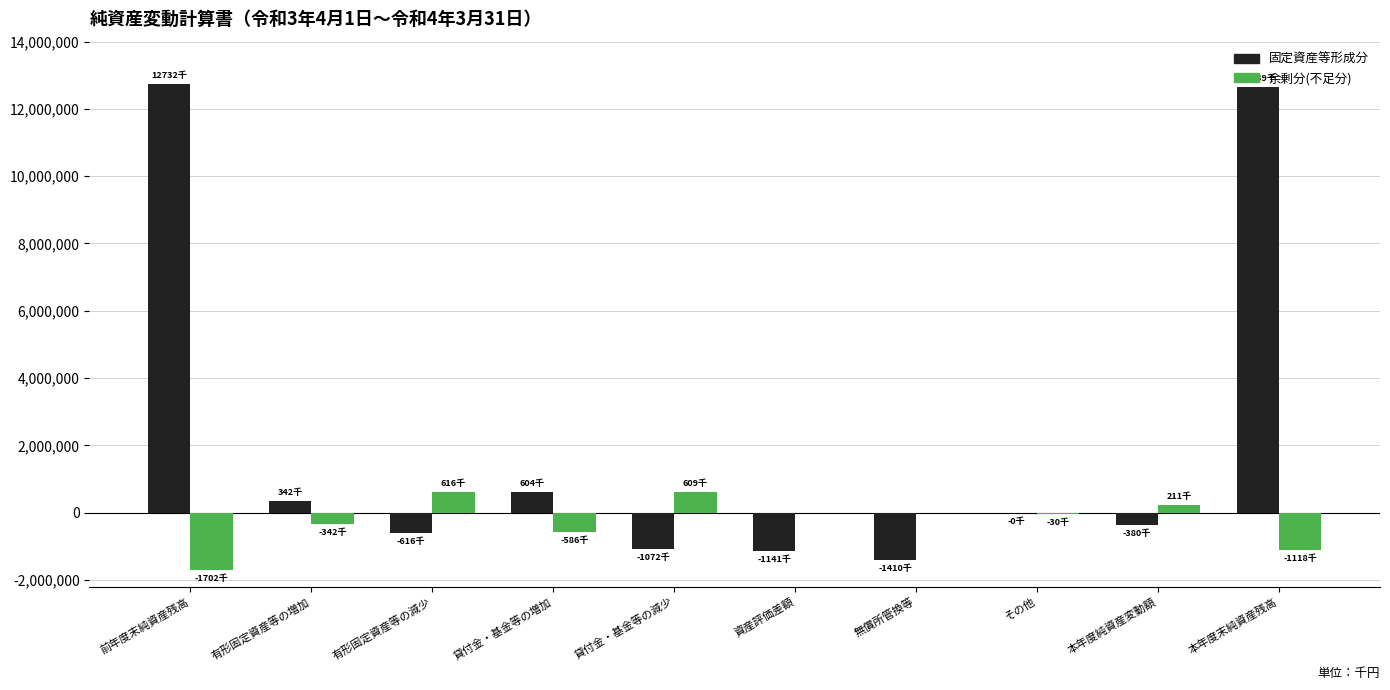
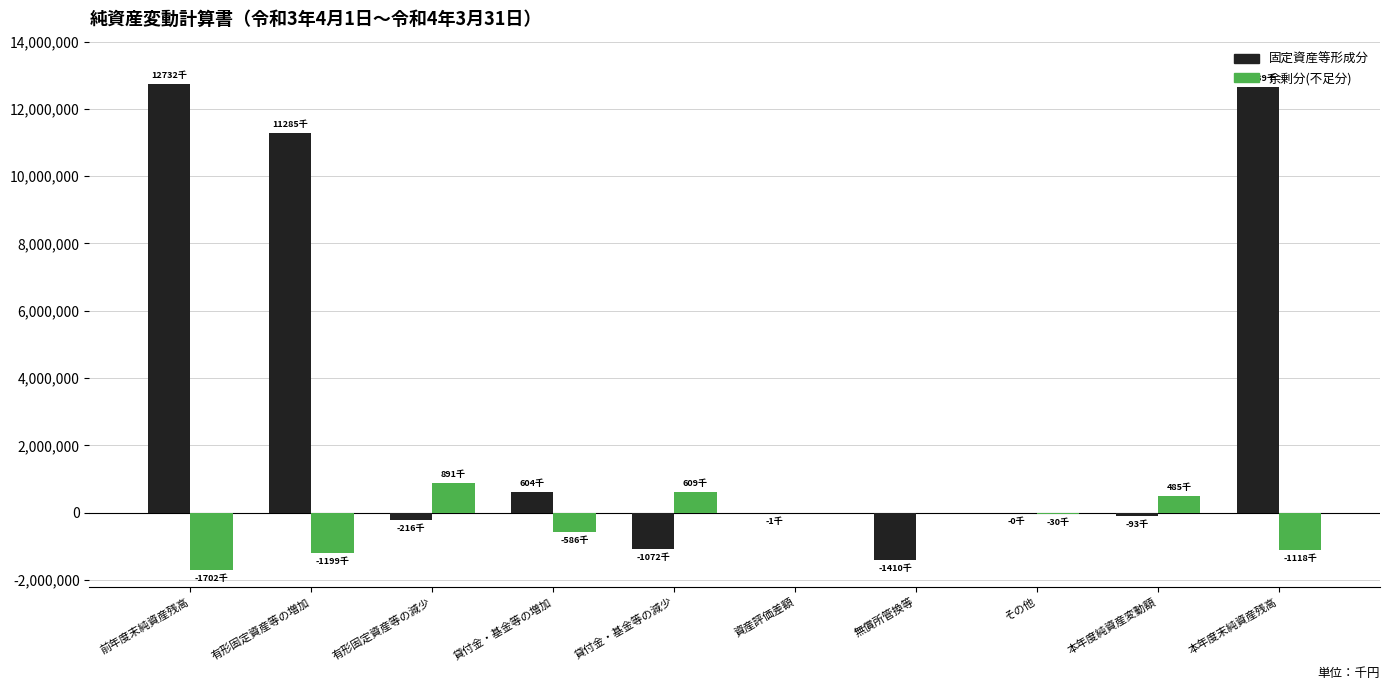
  {
    "固定資産等形成分": {
-     "有形固定資産等の増加": "342千",
-     "有形固定資産等の減少": "-616千",
-     "資産評価差額": "-1141千",
-     "本年度純資産変動額": "-380千"
+     "有形固定資産等の増加": "11285千",
+     "有形固定資産等の減少": "-216千",
+     "資産評価差額": "-1千",
+     "本年度純資産変動額": "-93千"
    },
    "余剰分(不足分)": {
-     "有形固定資産等の増加": "-342千",
-     "有形固定資産等の減少": "616千",
-     "本年度純資産変動額": "211千"
+     "有形固定資産等の増加": "-1199千",
+     "有形固定資産等の減少": "891千",
+     "本年度純資産変動額": "485千"
    }
  }
